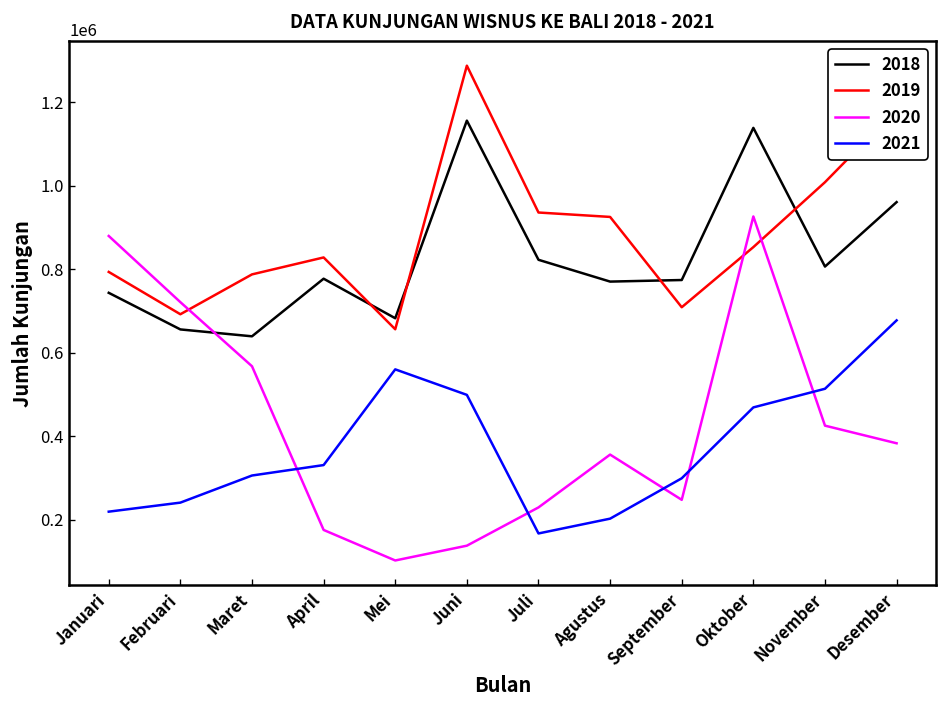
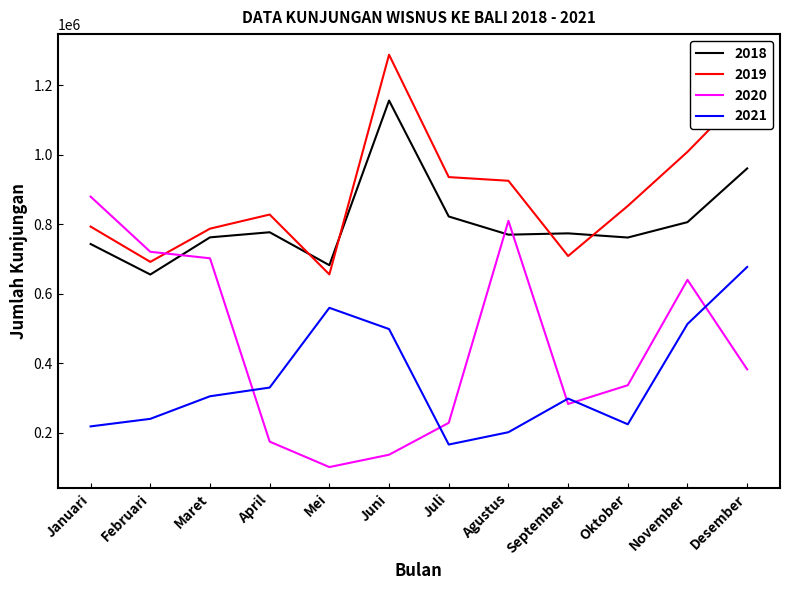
  {
    "2018": {
      "Januari": 740000,
      "Februari": 660000,
-     "Maret": 640000,
+     "Maret": 760000,
      "April": 780000,
      "Mei": 680000,
      "Juni": 1160000,
      "Juli": 820000,
      "Agustus": 770000,
      "September": 770000,
-     "Oktober": 1140000,
+     "Oktober": 760000,
      "November": 810000,
      "Desember": 960000
    },
    "2019": {
      "Januari": 790000,
      "Februari": 690000,
      "Maret": 790000,
      "April": 830000,
      "Mei": 660000,
      "Juni": 1290000,
      "Juli": 940000,
      "Agustus": 930000,
      "September": 710000,
      "Oktober": 850000,
      "November": 1010000
    },
    "2020": {
      "Januari": 880000,
      "Februari": 720000,
-     "Maret": 570000,
+     "Maret": 700000,
      "April": 180000,
      "Mei": 100000,
      "Juni": 140000,
      "Juli": 230000,
-     "Agustus": 360000,
-     "September": 250000,
-     "Oktober": 930000,
-     "November": 430000,
+     "Agustus": 810000,
+     "September": 280000,
+     "Oktober": 340000,
+     "November": 640000,
      "Desember": 380000
    },
    "2021": {
      "Januari": 220000,
      "Februari": 240000,
      "Maret": 310000,
      "April": 330000,
      "Mei": 560000,
      "Juni": 500000,
      "Juli": 170000,
      "Agustus": 200000,
      "September": 300000,
-     "Oktober": 470000,
+     "Oktober": 220000,
      "November": 510000,
      "Desember": 680000
    }
  }
